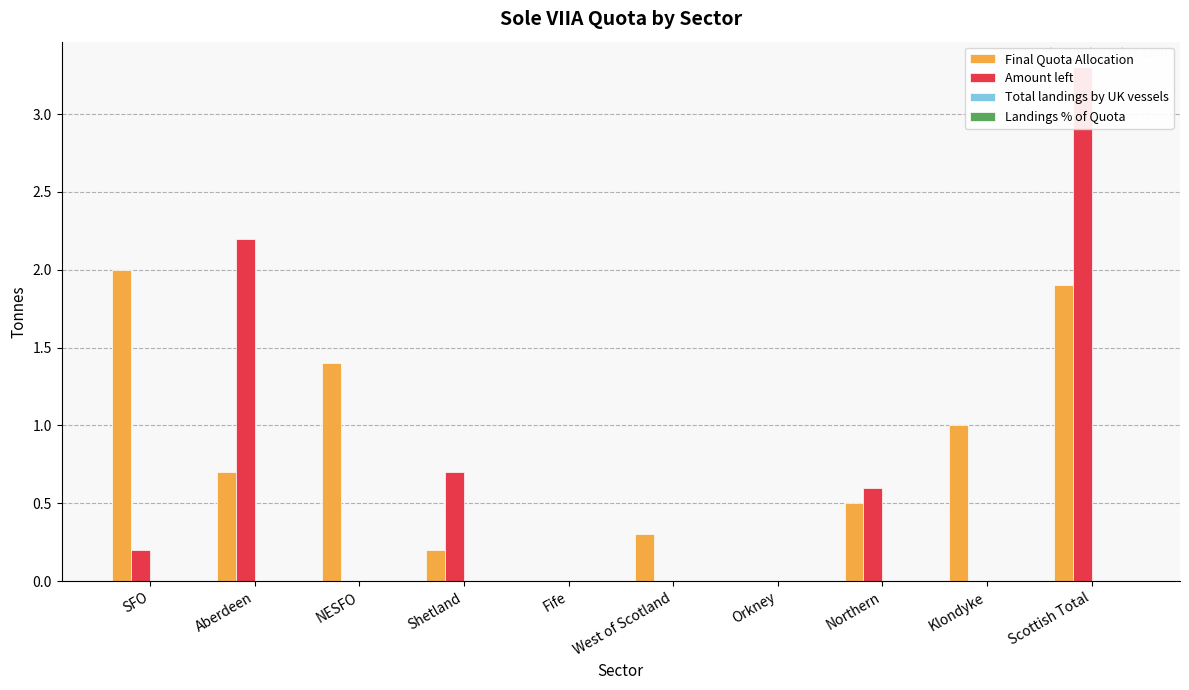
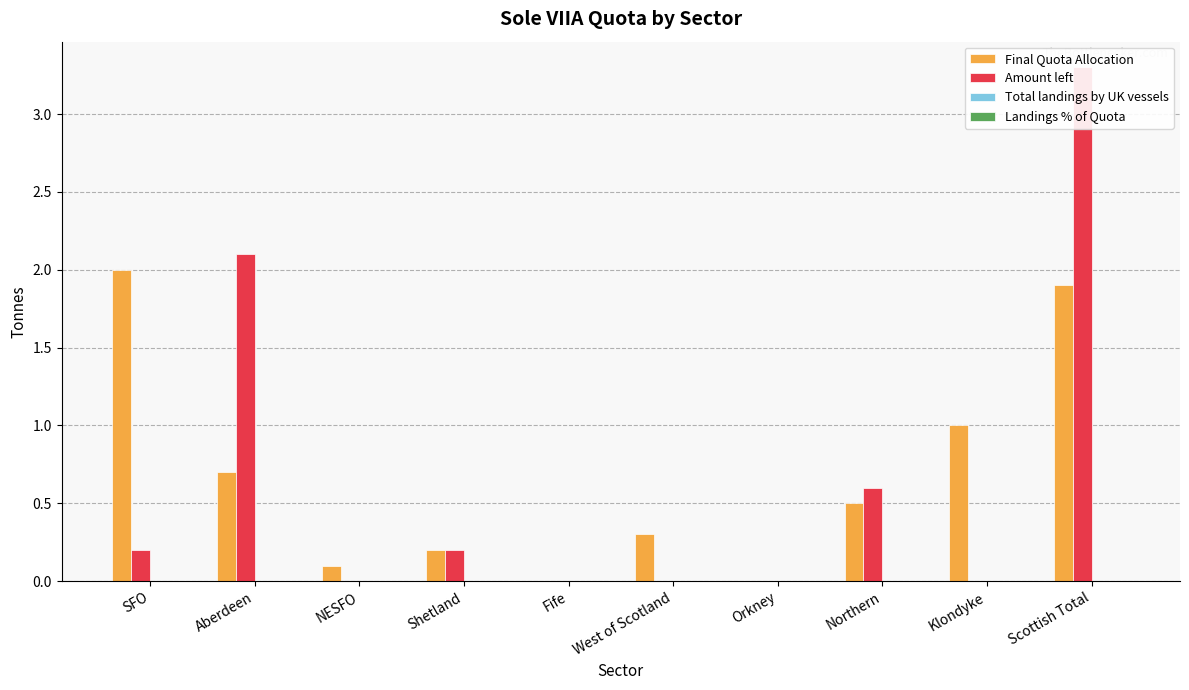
  {
    "Final Quota Allocation": {
      "SFO": 2.0,
      "Aberdeen": 0.7,
-     "NESFO": 1.4,
+     "NESFO": 0.1,
      "Shetland": 0.2,
      "Fife": 0.0,
      "West of Scotland": 0.3,
      "Orkney": 0.0,
      "Northern": 0.5,
      "Klondyke": 1.0,
      "Scottish Total": 1.9
    },
    "Amount left": {
      "SFO": 0.2,
-     "Aberdeen": 2.2,
+     "Aberdeen": 2.1,
      "NESFO": 0.0,
-     "Shetland": 0.7,
+     "Shetland": 0.2,
      "Fife": 0.0,
      "West of Scotland": 0.0,
      "Orkney": 0.0,
      "Northern": 0.6,
      "Klondyke": 0.0
    },
    "Total landings by UK vessels": {
      "SFO": 0.0,
      "Aberdeen": 0.0,
      "NESFO": 0.0,
      "Shetland": 0.0,
      "Fife": 0.0,
      "West of Scotland": 0.0,
      "Orkney": 0.0,
      "Northern": 0.0,
      "Klondyke": 0.0,
      "Scottish Total": 0.0
    },
    "Landings % of Quota": {
      "SFO": 0.0,
      "Aberdeen": 0.0,
      "NESFO": 0.0,
      "Shetland": 0.0,
      "Fife": 0.0,
      "West of Scotland": 0.0,
      "Orkney": 0.0,
      "Northern": 0.0,
      "Klondyke": 0.0,
      "Scottish Total": 0.0
    }
  }
